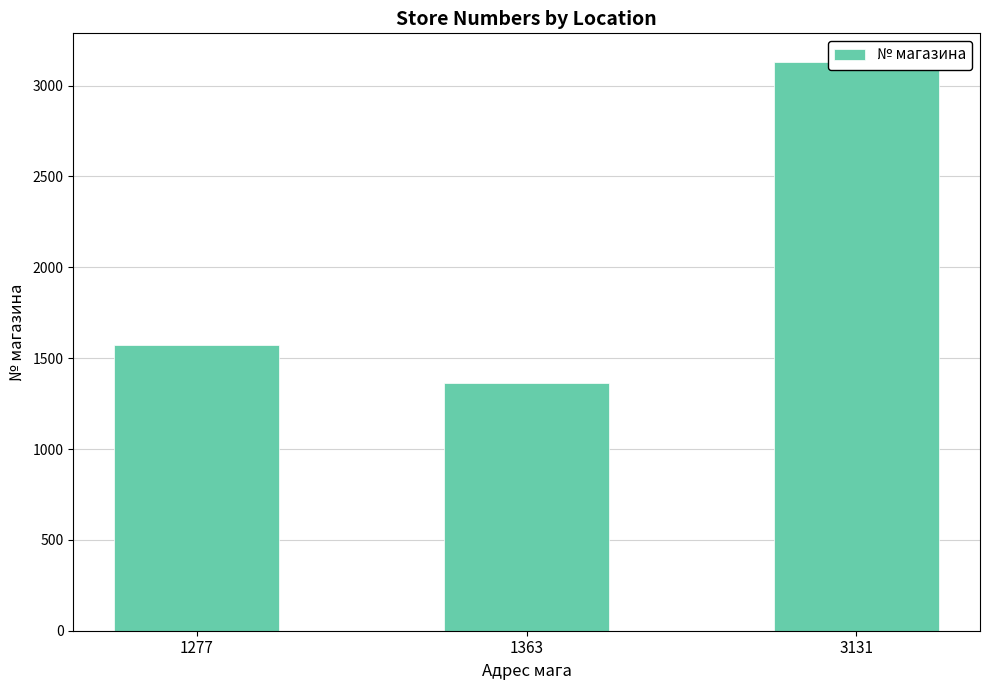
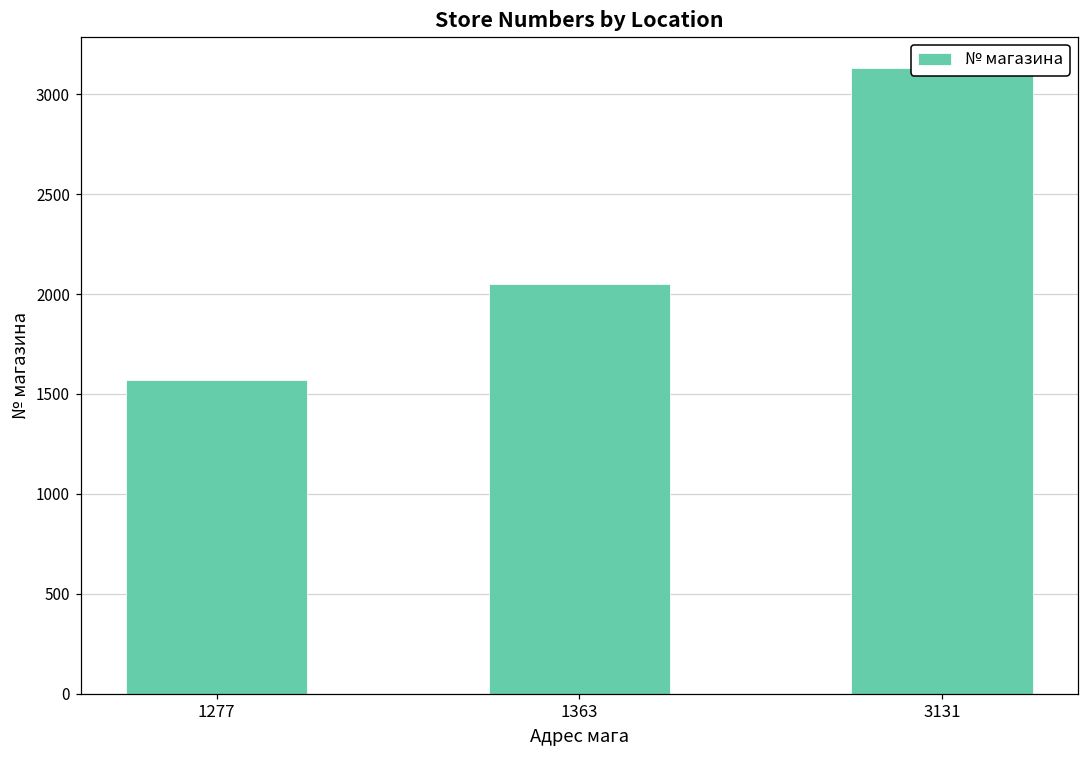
  {
    "1277": 1570,
-   "1363": 1360
+   "1363": 2050
  }
